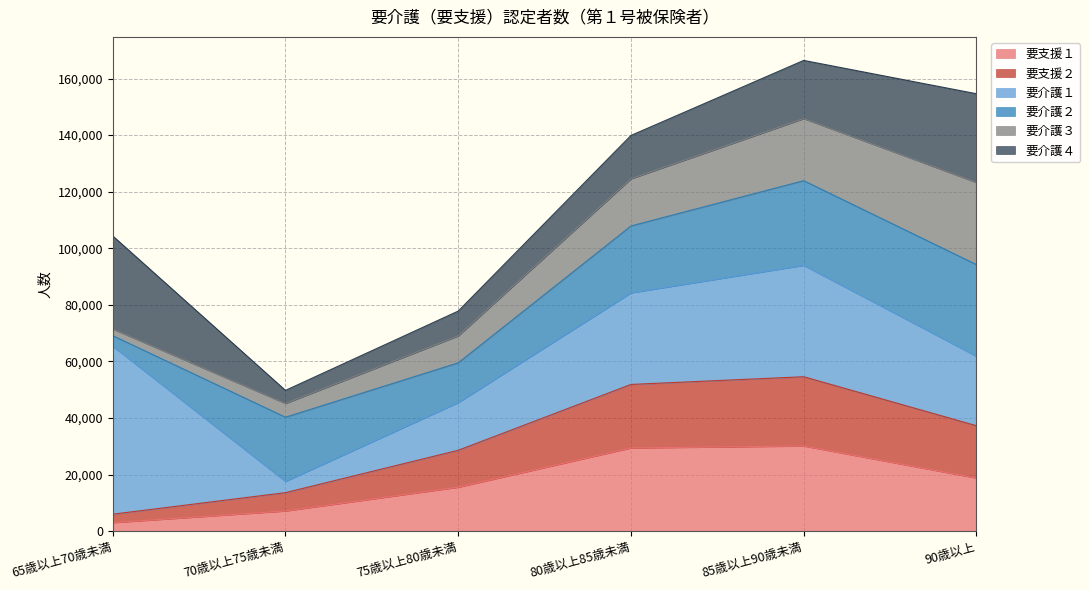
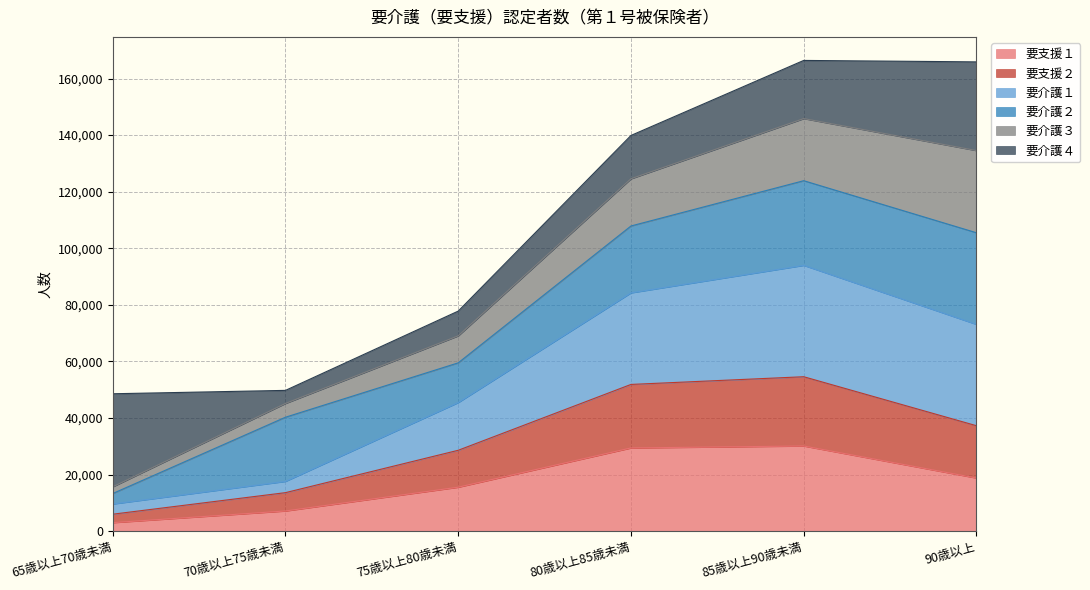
  {
    "要支援１": {
      "65歳以上70歳未満": "3,000",
      "70歳以上75歳未満": "7,000",
      "75歳以上80歳未満": "16,000",
      "80歳以上85歳未満": "29,000",
      "85歳以上90歳未満": "30,000",
      "90歳以上": "19,000"
    },
    "要支援２": {
      "65歳以上70歳未満": "3,000",
      "70歳以上75歳未満": "6,000",
      "75歳以上80歳未満": "13,000",
      "80歳以上85歳未満": "22,000",
      "85歳以上90歳未満": "24,000",
      "90歳以上": "19,000"
    },
    "要介護１": {
-     "65歳以上70歳未満": "59,000",
+     "65歳以上70歳未満": "4,000",
      "70歳以上75歳未満": "4,000",
      "75歳以上80歳未満": "17,000",
      "80歳以上85歳未満": "32,000",
      "85歳以上90歳未満": "39,000",
-     "90歳以上": "25,000"
+     "90歳以上": "36,000"
    },
    "要介護２": {
      "65歳以上70歳未満": "4,000",
      "70歳以上75歳未満": "23,000",
      "75歳以上80歳未満": "14,000",
      "80歳以上85歳未満": "24,000",
      "85歳以上90歳未満": "30,000",
      "90歳以上": "32,000"
    },
    "要介護３": {
      "65歳以上70歳未満": "2,000",
      "70歳以上75歳未満": "5,000",
      "75歳以上80歳未満": "10,000",
      "80歳以上85歳未満": "17,000",
      "85歳以上90歳未満": "22,000",
      "90歳以上": "29,000"
    },
    "要介護４": {
      "65歳以上70歳未満": "33,000",
      "70歳以上75歳未満": "5,000",
      "75歳以上80歳未満": "9,000",
      "80歳以上85歳未満": "15,000",
      "85歳以上90歳未満": "21,000",
      "90歳以上": "31,000"
    }
  }
